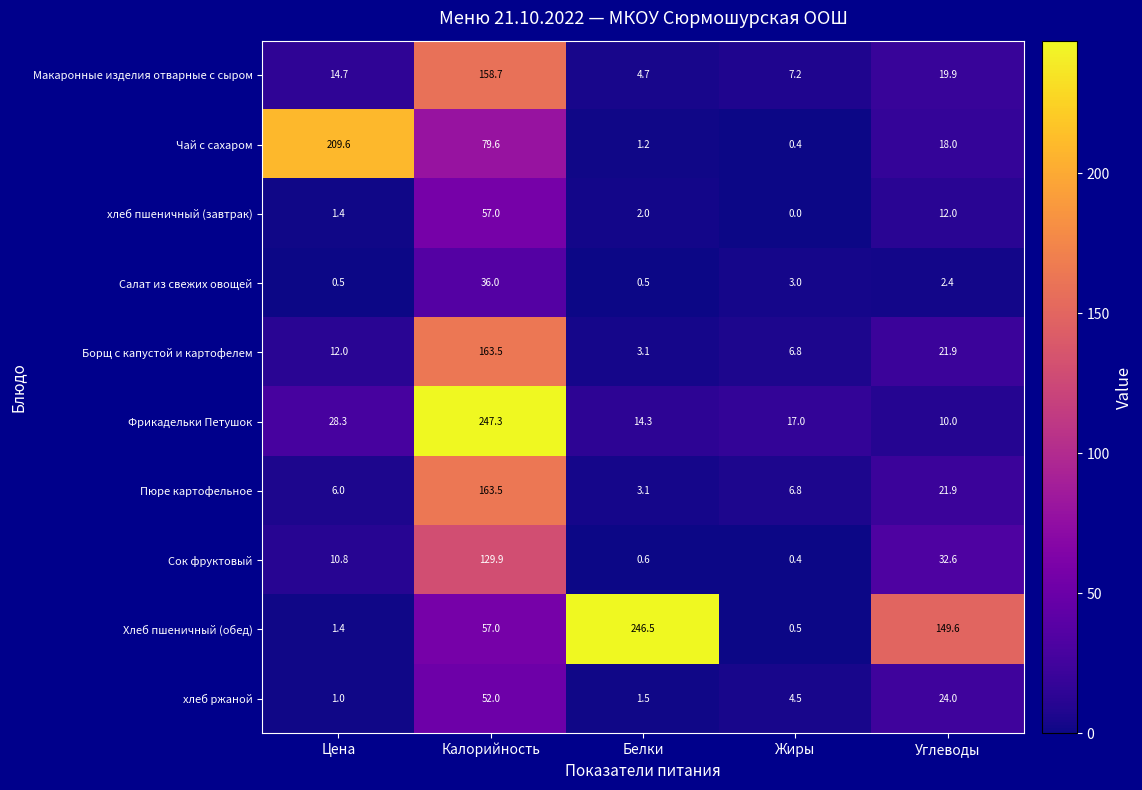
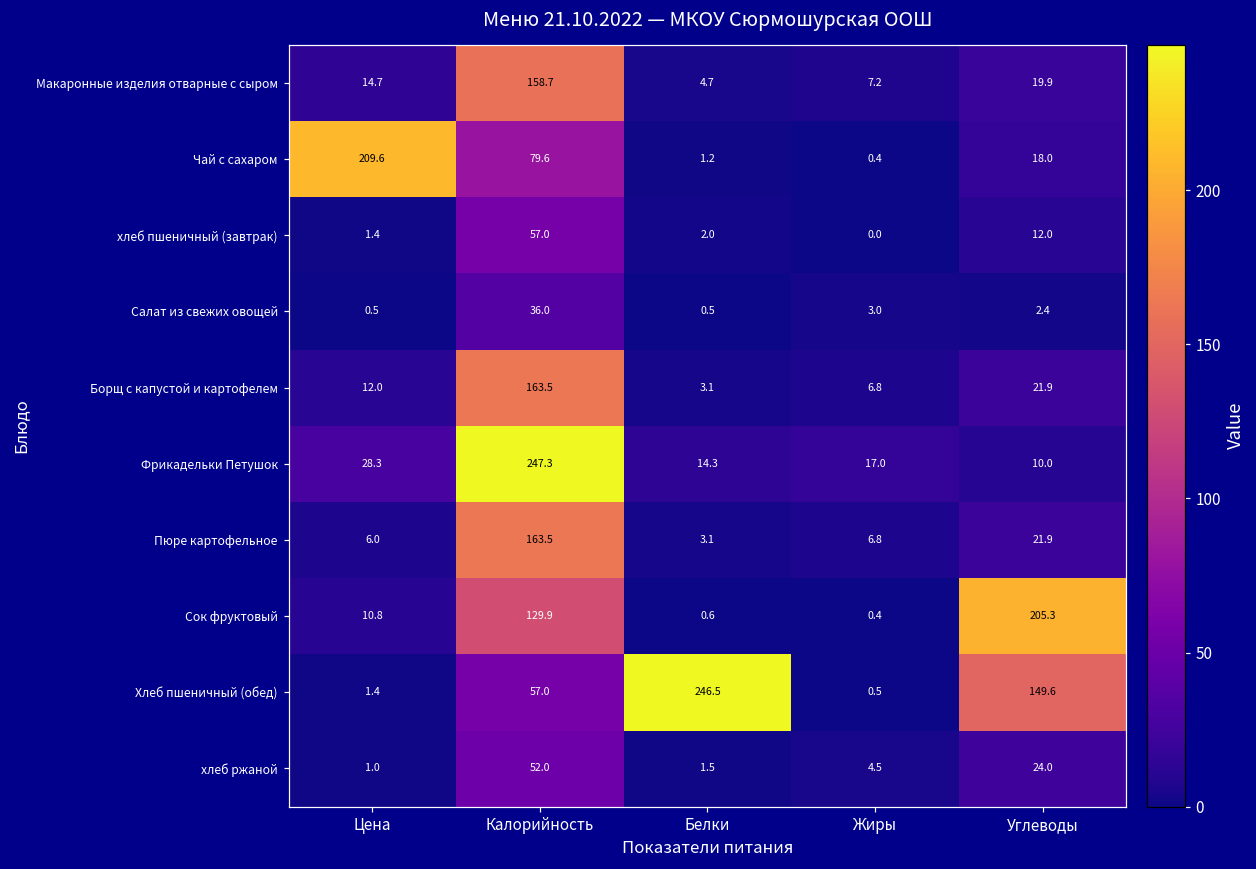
  {
    "Макаронные изделия отварные с сыром": {
      "Цена": 14.7,
      "Калорийность": 158.7,
      "Белки": 4.7,
      "Жиры": 7.2,
      "Углеводы": 19.9
    },
    "Чай с сахаром": {
      "Цена": 209.6,
      "Калорийность": 79.6,
      "Белки": 1.2,
      "Жиры": 0.4,
      "Углеводы": 18.0
    },
    "хлеб пшеничный (завтрак)": {
      "Цена": 1.4,
      "Калорийность": 57.0,
      "Белки": 2.0,
      "Жиры": 0.0,
      "Углеводы": 12.0
    },
    "Салат из свежих овощей": {
      "Цена": 0.5,
      "Калорийность": 36.0,
      "Белки": 0.5,
      "Жиры": 3.0,
      "Углеводы": 2.4
    },
    "Борщ с капустой и картофелем": {
      "Цена": 12.0,
      "Калорийность": 163.5,
      "Белки": 3.1,
      "Жиры": 6.8,
      "Углеводы": 21.9
    },
    "Фрикадельки Петушок": {
      "Цена": 28.3,
      "Калорийность": 247.3,
      "Белки": 14.3,
      "Жиры": 17.0,
      "Углеводы": 10.0
    },
    "Пюре картофельное": {
      "Цена": 6.0,
      "Калорийность": 163.5,
      "Белки": 3.1,
      "Жиры": 6.8,
      "Углеводы": 21.9
    },
    "Сок фруктовый": {
      "Цена": 10.8,
      "Калорийность": 129.9,
      "Белки": 0.6,
      "Жиры": 0.4,
-     "Углеводы": 32.6
+     "Углеводы": 205.3
    },
    "Хлеб пшеничный (обед)": {
      "Цена": 1.4,
      "Калорийность": 57.0,
      "Белки": 246.5,
      "Жиры": 0.5,
      "Углеводы": 149.6
    },
    "хлеб ржаной": {
      "Цена": 1.0,
      "Калорийность": 52.0,
      "Белки": 1.5,
      "Жиры": 4.5,
      "Углеводы": 24.0
    }
  }
